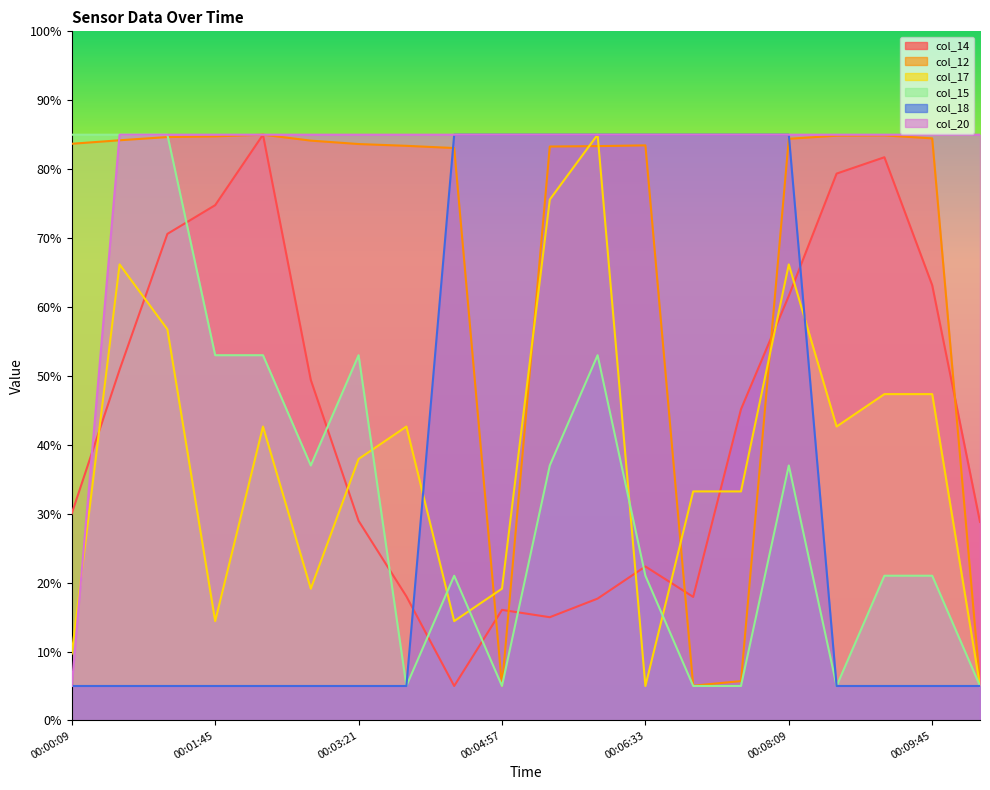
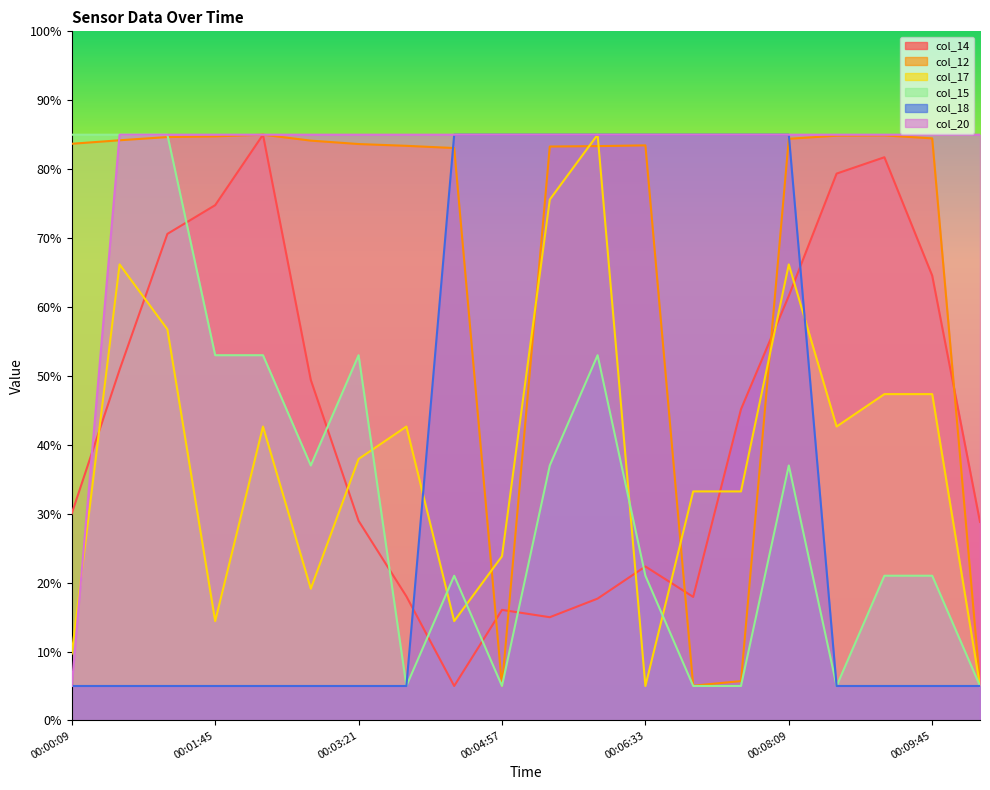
  {
    "col_14": {
      "00:00:09": "30%",
      "00:01:45": "75%",
      "00:03:21": "29%",
      "00:04:57": "16%",
      "00:06:33": "22%",
      "00:08:09": "62%",
-     "00:09:45": "63%"
+     "00:09:45": "65%"
    },
    "col_12": {
      "00:00:09": "84%",
      "00:03:21": "84%",
      "00:06:33": "83%",
      "00:08:09": "84%",
      "00:09:45": "84%"
    },
    "col_17": {
      "00:00:09": "10%",
      "00:01:45": "14%",
      "00:03:21": "38%",
-     "00:04:57": "19%",
+     "00:04:57": "24%",
      "00:08:09": "66%",
      "00:09:45": "47%"
    },
    "col_15": {
      "00:00:09": "85%",
      "00:01:45": "53%",
      "00:03:21": "53%",
      "00:06:33": "21%",
      "00:08:09": "37%",
      "00:09:45": "21%"
    },
    "col_20": {
      "00:03:21": "85%",
      "00:09:45": "85%"
    }
  }
